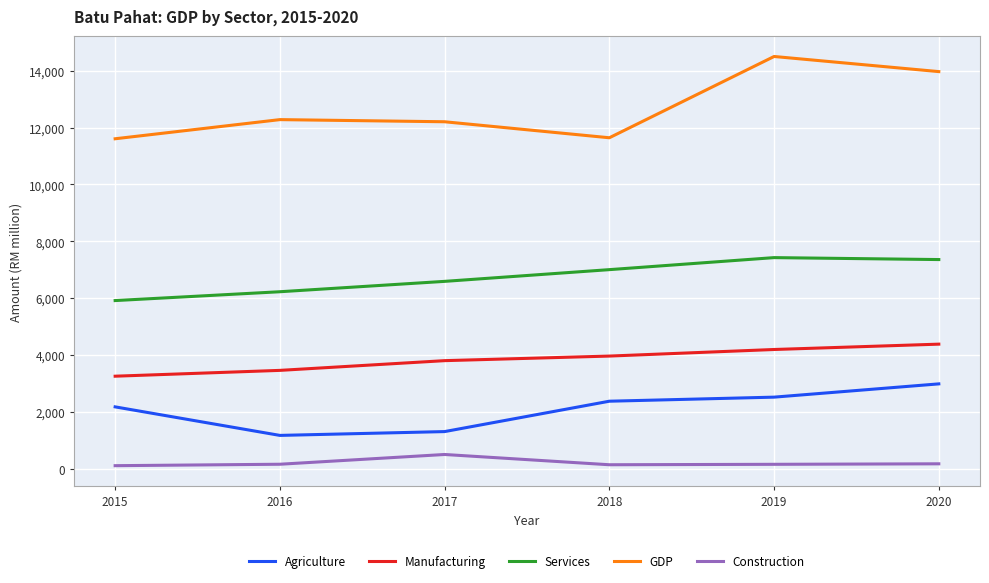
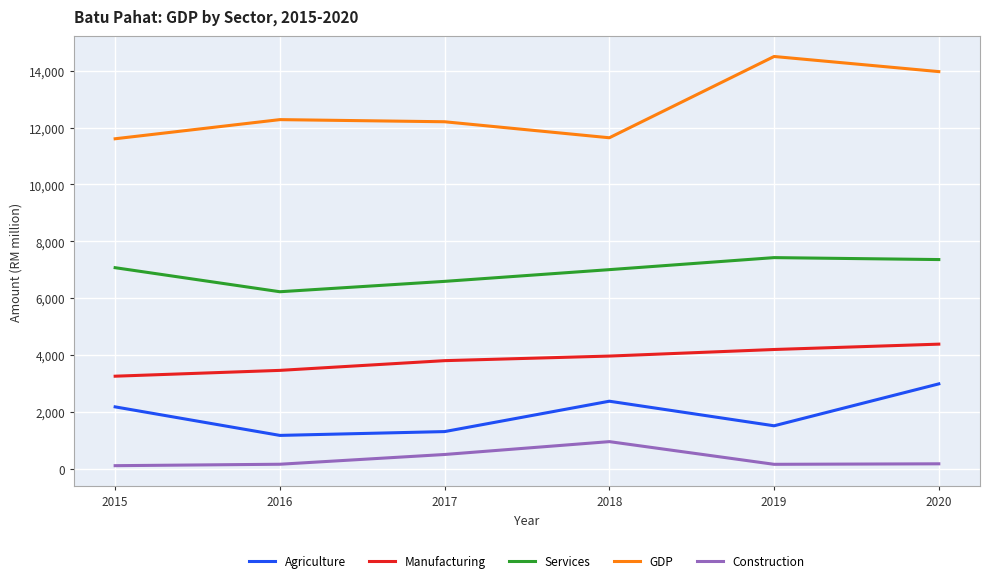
  {
    "Agriculture": {
      "2015": "2,200",
      "2016": "1,200",
      "2017": "1,300",
      "2018": "2,400",
-     "2019": "2,500",
+     "2019": "1,500",
      "2020": "3,000"
    },
    "Manufacturing": {
      "2015": "3,300",
      "2016": "3,500",
      "2017": "3,800",
      "2018": "4,000",
      "2019": "4,200",
      "2020": "4,400"
    },
    "Services": {
-     "2015": "5,900",
+     "2015": "7,100",
      "2016": "6,200",
      "2017": "6,600",
      "2018": "7,000",
      "2019": "7,400",
      "2020": "7,400"
    },
    "GDP": {
      "2015": "11,600",
      "2016": "12,300",
      "2017": "12,200",
      "2018": "11,600",
      "2019": "14,500",
      "2020": "14,000"
    },
    "Construction": {
      "2015": "100",
      "2016": "200",
      "2017": "500",
-     "2018": "100",
+     "2018": "1,000",
      "2019": "200",
      "2020": "200"
    }
  }
